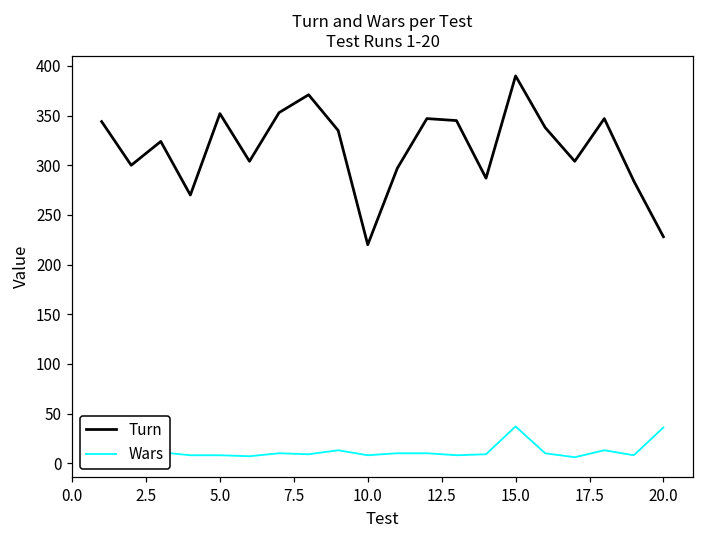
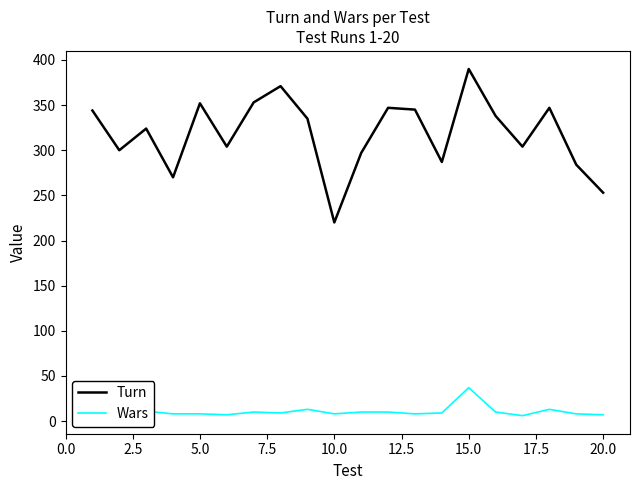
  {
    "Turn": {
      "5.0": 350,
      "10.0": 220,
      "15.0": 390,
-     "20.0": 230
+     "20.0": 250
    },
    "Wars": {
      "5.0": 10,
      "10.0": 10,
      "15.0": 40,
-     "20.0": 40
+     "20.0": 10
    }
  }
